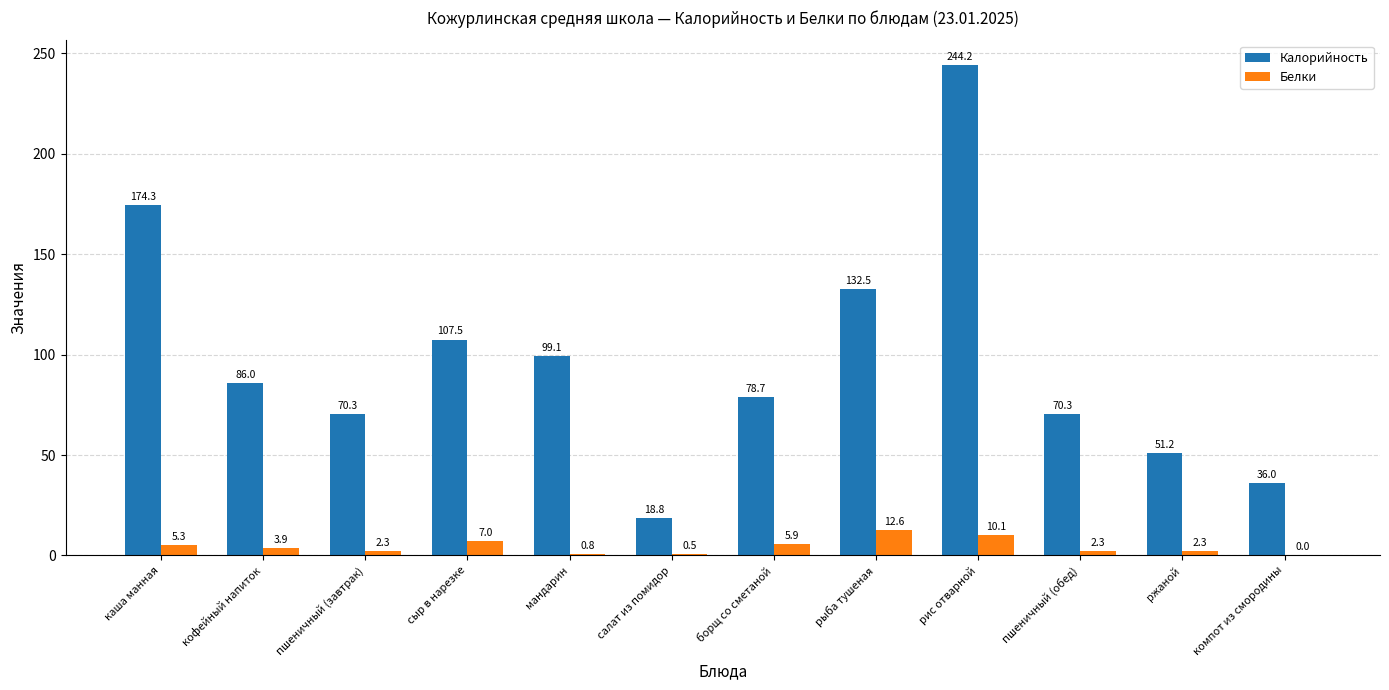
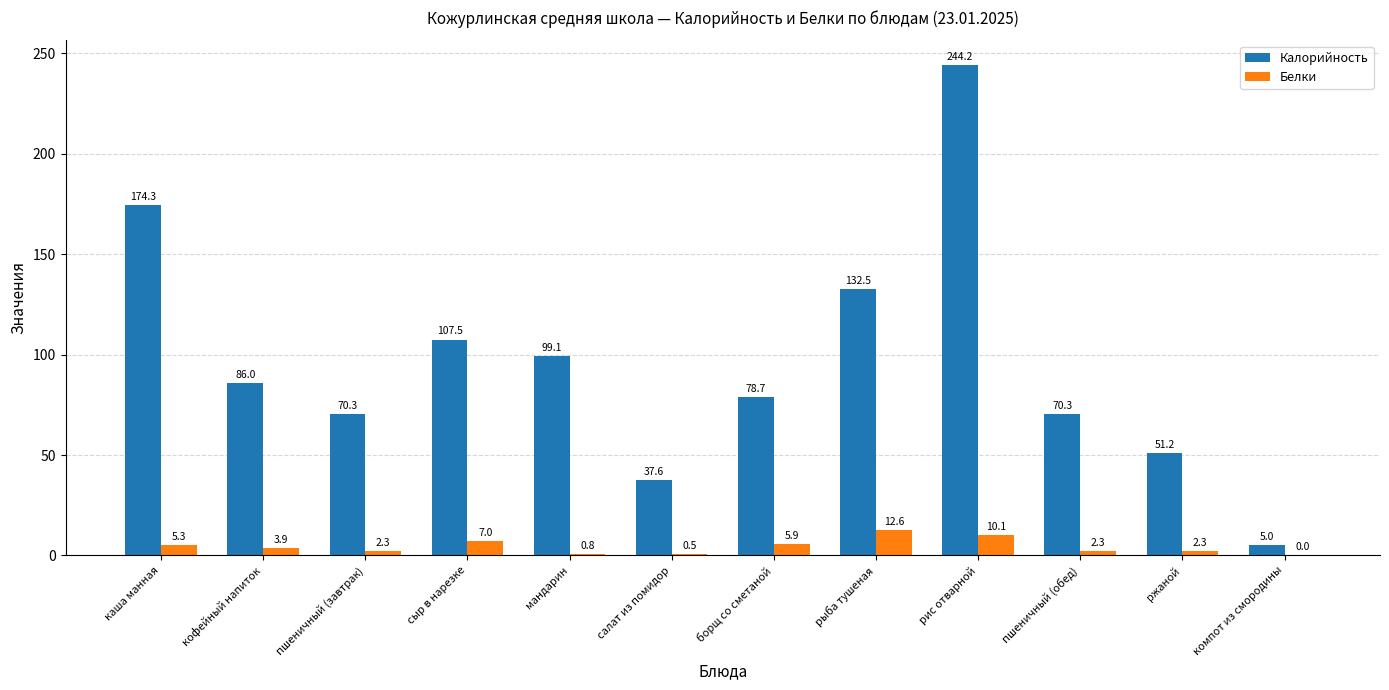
  {
    "Калорийность": {
      "каша манная": 174.3,
      "кофейный напиток": 86.0,
      "пшеничный (завтрак)": 70.3,
      "сыр в нарезке": 107.5,
      "мандарин": 99.1,
-     "салат из помидор": 18.8,
+     "салат из помидор": 37.6,
      "борщ со сметаной": 78.7,
      "рыба тушеная": 132.5,
      "рис отварной": 244.2,
      "пшеничный (обед)": 70.3,
      "ржаной": 51.2,
-     "компот из смородины": 36.0
+     "компот из смородины": 5.0
    },
    "Белки": {
      "каша манная": 5.3,
      "кофейный напиток": 3.9,
      "пшеничный (завтрак)": 2.3,
      "сыр в нарезке": 7.0,
      "мандарин": 0.8,
      "салат из помидор": 0.5,
      "борщ со сметаной": 5.9,
      "рыба тушеная": 12.6,
      "рис отварной": 10.1,
      "пшеничный (обед)": 2.3,
      "ржаной": 2.3,
      "компот из смородины": 0.0
    }
  }
